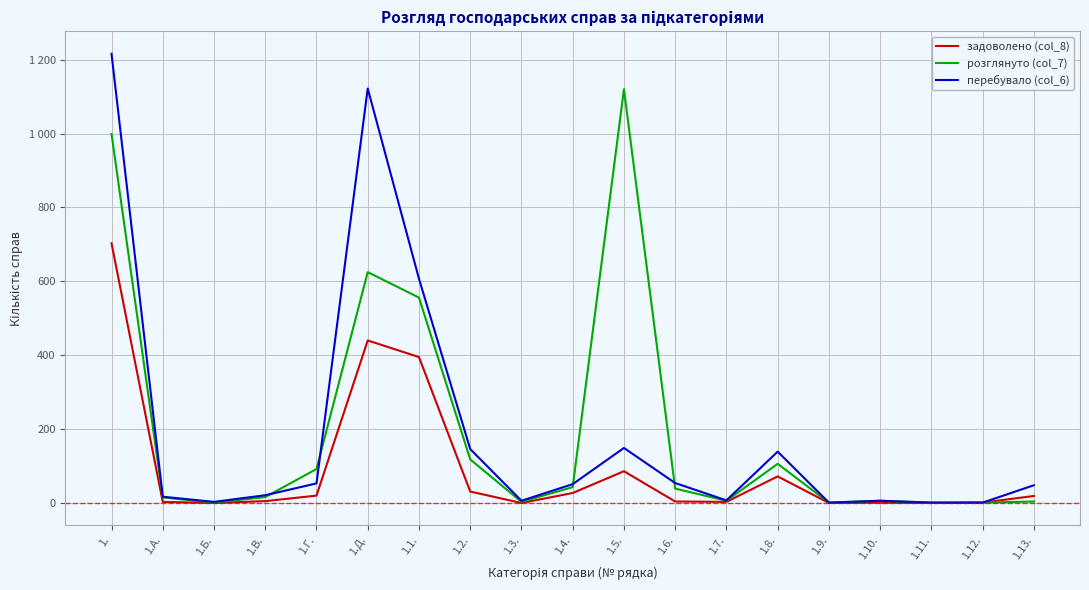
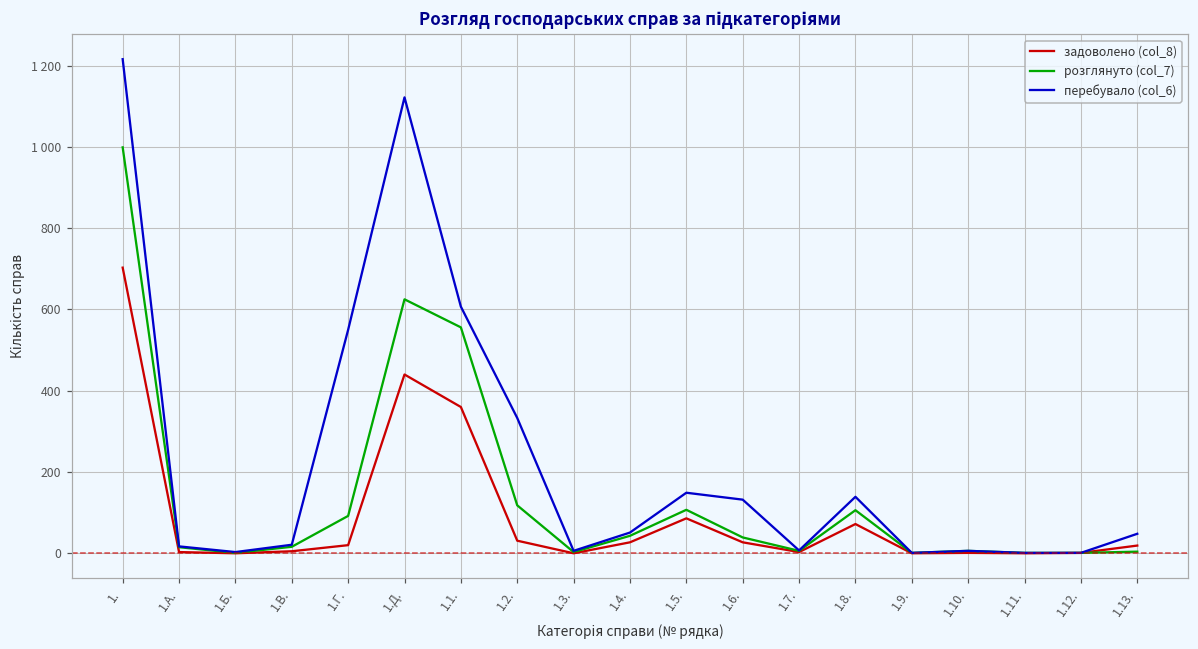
  {
    "задоволено (col_8)": {
      "1.": 700,
      "1.А.": 0,
      "1.В.": 10,
      "1.Г.": 20,
      "1.Д.": 440,
-     "1.1.": 400,
+     "1.1.": 360,
      "1.2.": 30,
      "1.4.": 30,
      "1.5.": 90,
-     "1.6.": 0,
+     "1.6.": 30,
      "1.8.": 70,
      "1.13.": 20
    },
    "розглянуто (col_7)": {
      "1.": 1000,
      "1.Г.": 90,
      "1.Д.": 630,
      "1.1.": 560,
      "1.2.": 120,
      "1.4.": 40,
-     "1.5.": 1120,
+     "1.5.": 110,
      "1.6.": 40,
      "1.8.": 110,
      "1.13.": 0
    },
    "перебувало (col_6)": {
      "1.": 1220,
-     "1.Г.": 50,
+     "1.Г.": 550,
      "1.Д.": 1120,
      "1.1.": 610,
-     "1.2.": 150,
+     "1.2.": 330,
      "1.4.": 50,
      "1.5.": 150,
-     "1.6.": 50,
+     "1.6.": 130,
      "1.8.": 140,
      "1.13.": 50
    }
  }
